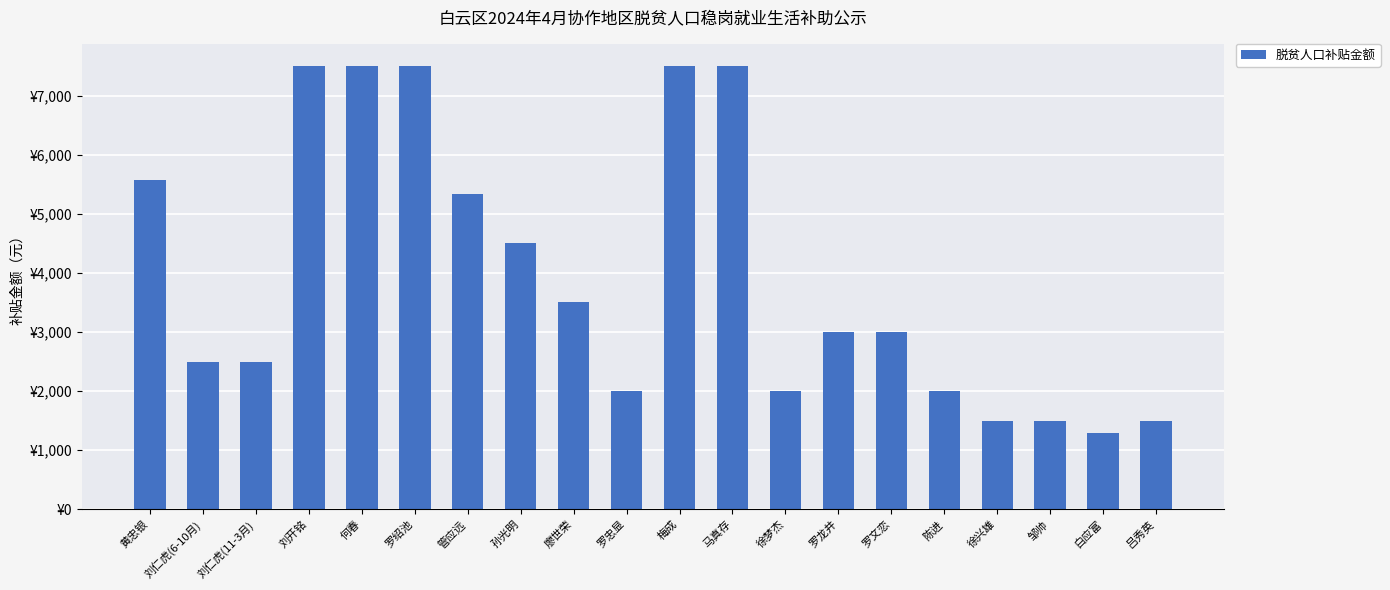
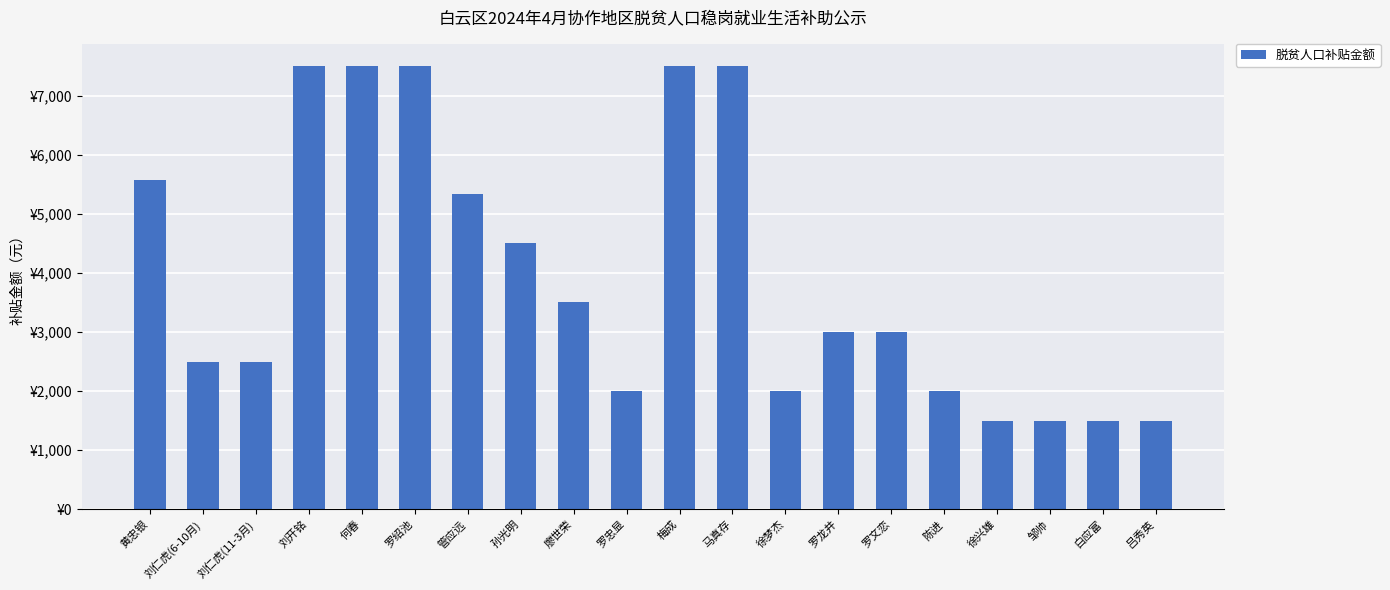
  {
    "黄忠银": "¥5,600",
    "刘仁虎(6-10月)": "¥2,500",
    "刘仁虎(11-3月)": "¥2,500",
    "刘开铭": "¥7,500",
    "何春": "¥7,500",
    "罗绍池": "¥7,500",
    "管应远": "¥5,300",
    "孙光明": "¥4,500",
    "廖世荣": "¥3,500",
    "罗忠显": "¥2,000",
    "梅成": "¥7,500",
    "马真存": "¥7,500",
    "徐梦杰": "¥2,000",
    "罗龙井": "¥3,000",
    "罗文恋": "¥3,000",
    "陈进": "¥2,000",
    "徐兴雄": "¥1,500",
    "邹帅": "¥1,500",
-   "白应富": "¥1,300",
+   "白应富": "¥1,500",
    "吕秀英": "¥1,500"
  }
